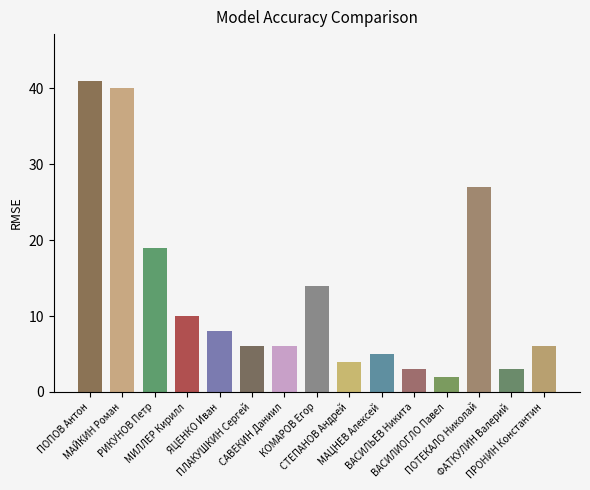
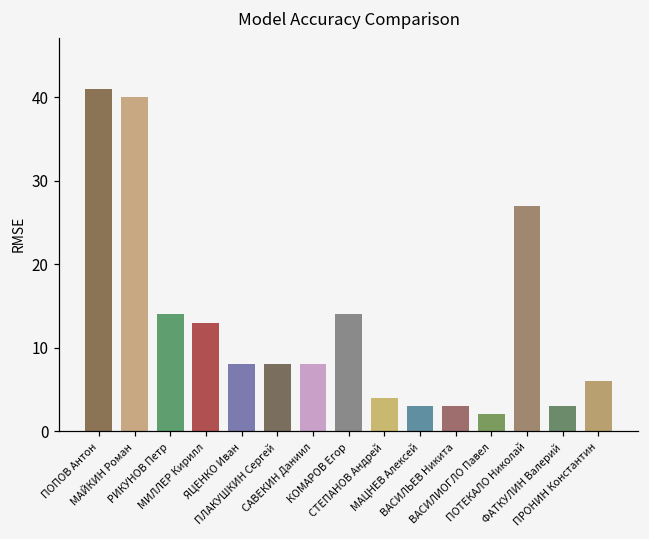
  {
    "ПОПОВ Антон": 41,
    "МАЙКИН Роман": 40,
-   "РИКУНОВ Петр": 19,
-   "МИЛЛЕР Кирилл": 10,
+   "РИКУНОВ Петр": 14,
+   "МИЛЛЕР Кирилл": 13,
    "ЯЦЕНКО Иван": 8,
-   "ПЛАКУШКИН Сергей": 6,
-   "САВЕКИН Даниил": 6,
+   "ПЛАКУШКИН Сергей": 8,
+   "САВЕКИН Даниил": 8,
    "КОМАРОВ Егор": 14,
    "СТЕПАНОВ Андрей": 4,
-   "МАЦНЕВ Алексей": 5,
+   "МАЦНЕВ Алексей": 3,
    "ВАСИЛЬЕВ Никита": 3,
    "ВАСИЛИОГЛО Павел": 2,
    "ПОТЕКАЛО Николай": 27,
    "ФАТКУЛИН Валерий": 3,
    "ПРОНИН Константин": 6
  }
